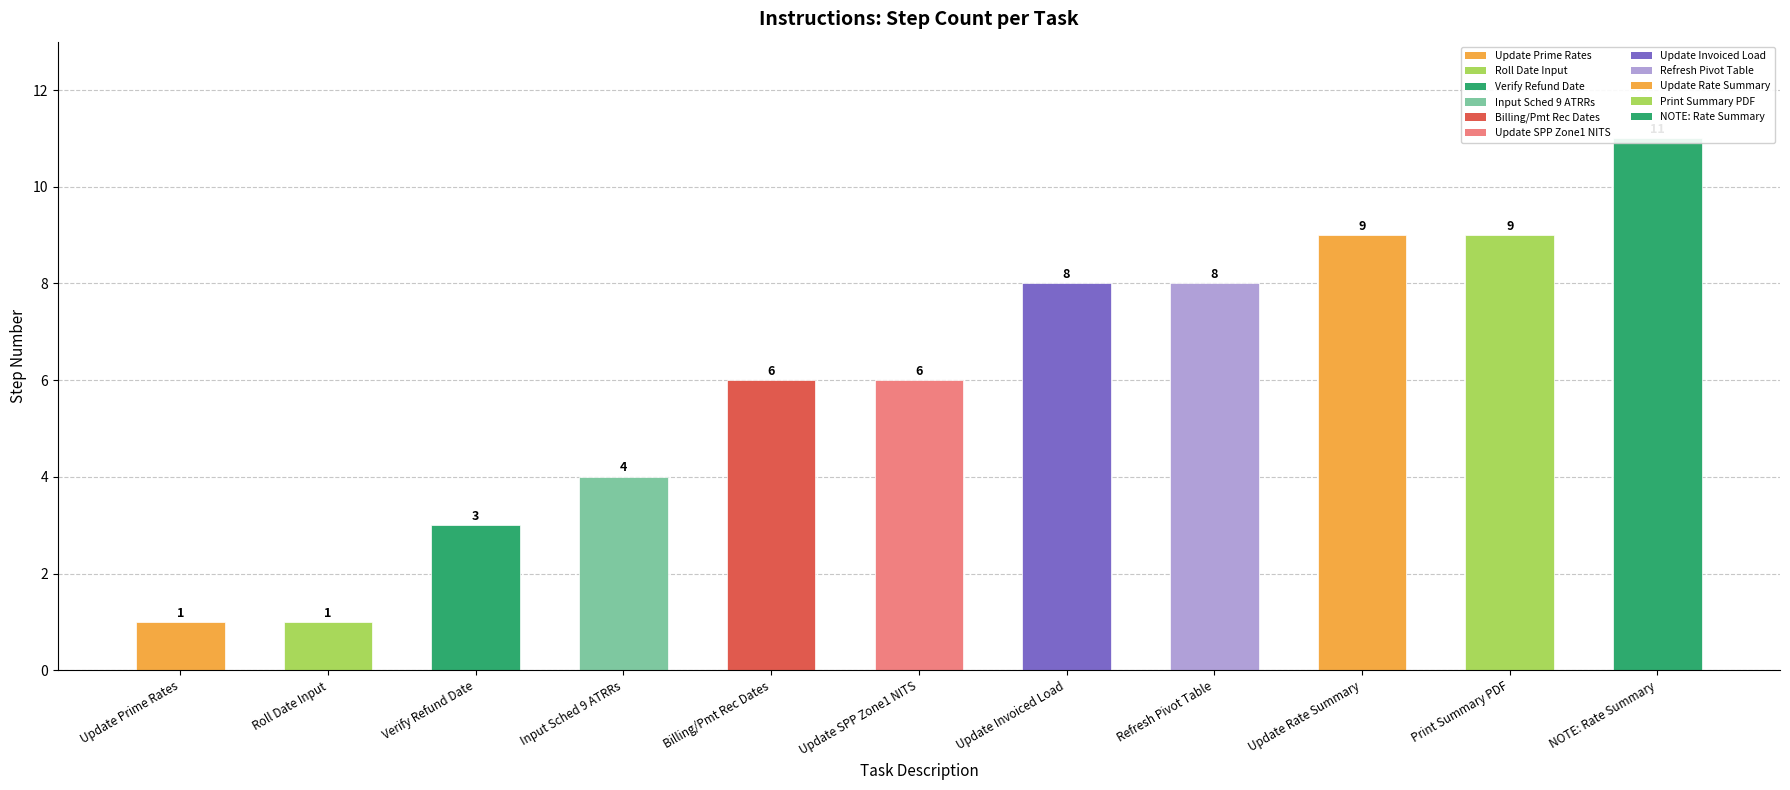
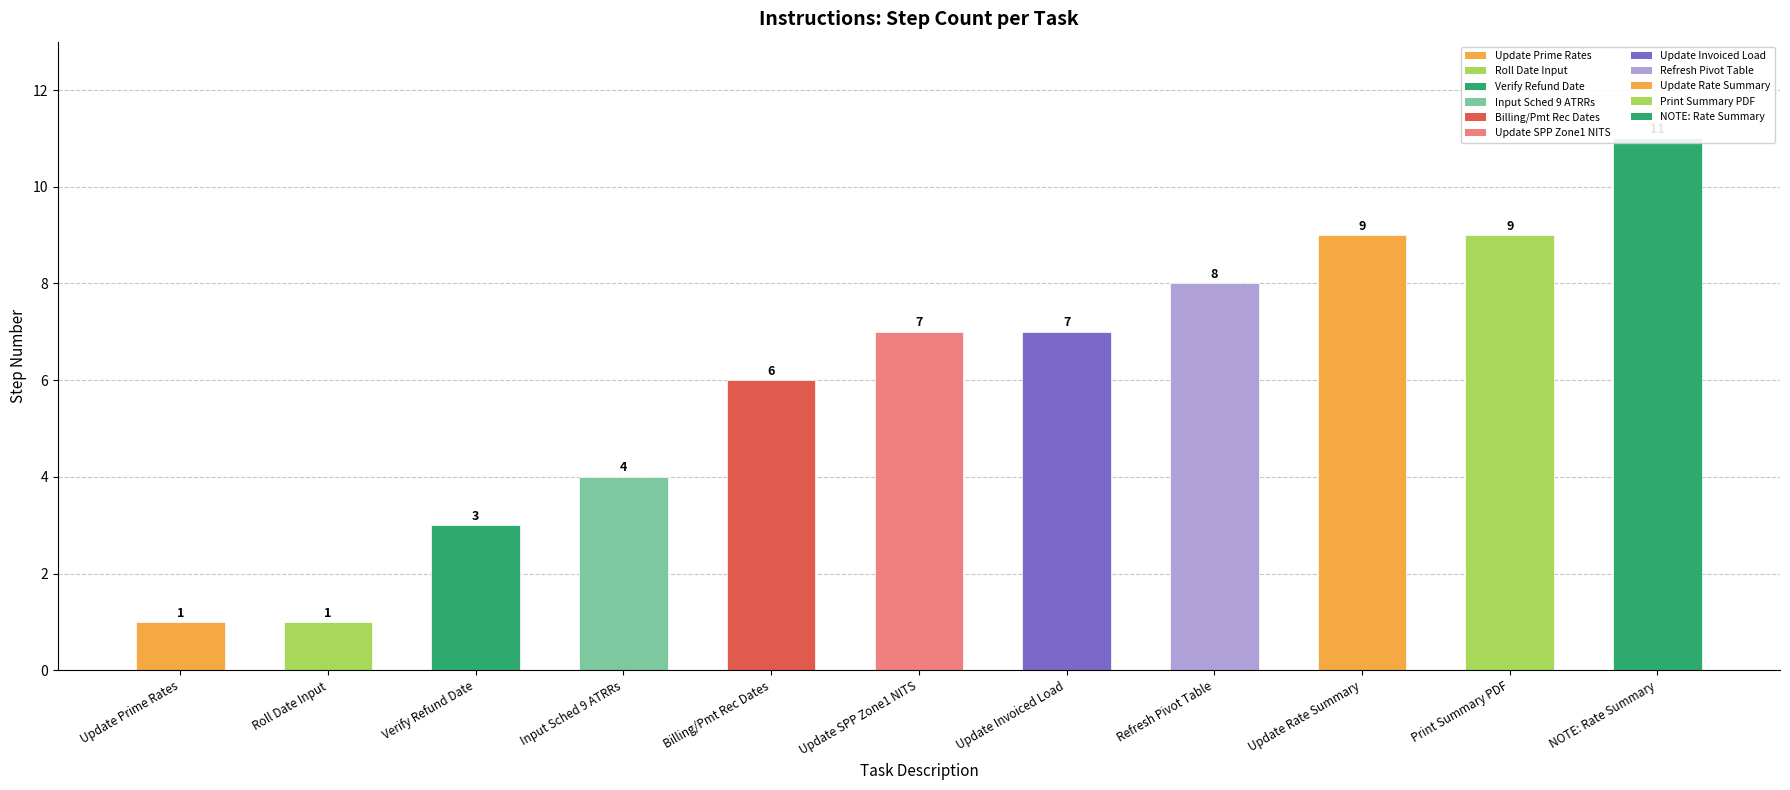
  {
    "Update Prime Rates": 1,
    "Roll Date Input": 1,
    "Verify Refund Date": 3,
    "Input Sched 9 ATRRs": 4,
    "Billing/Pmt Rec Dates": 6,
-   "Update SPP Zone1 NITS": 6,
-   "Update Invoiced Load": 8,
+   "Update SPP Zone1 NITS": 7,
+   "Update Invoiced Load": 7,
    "Refresh Pivot Table": 8,
    "Update Rate Summary": 9,
    "Print Summary PDF": 9
  }
